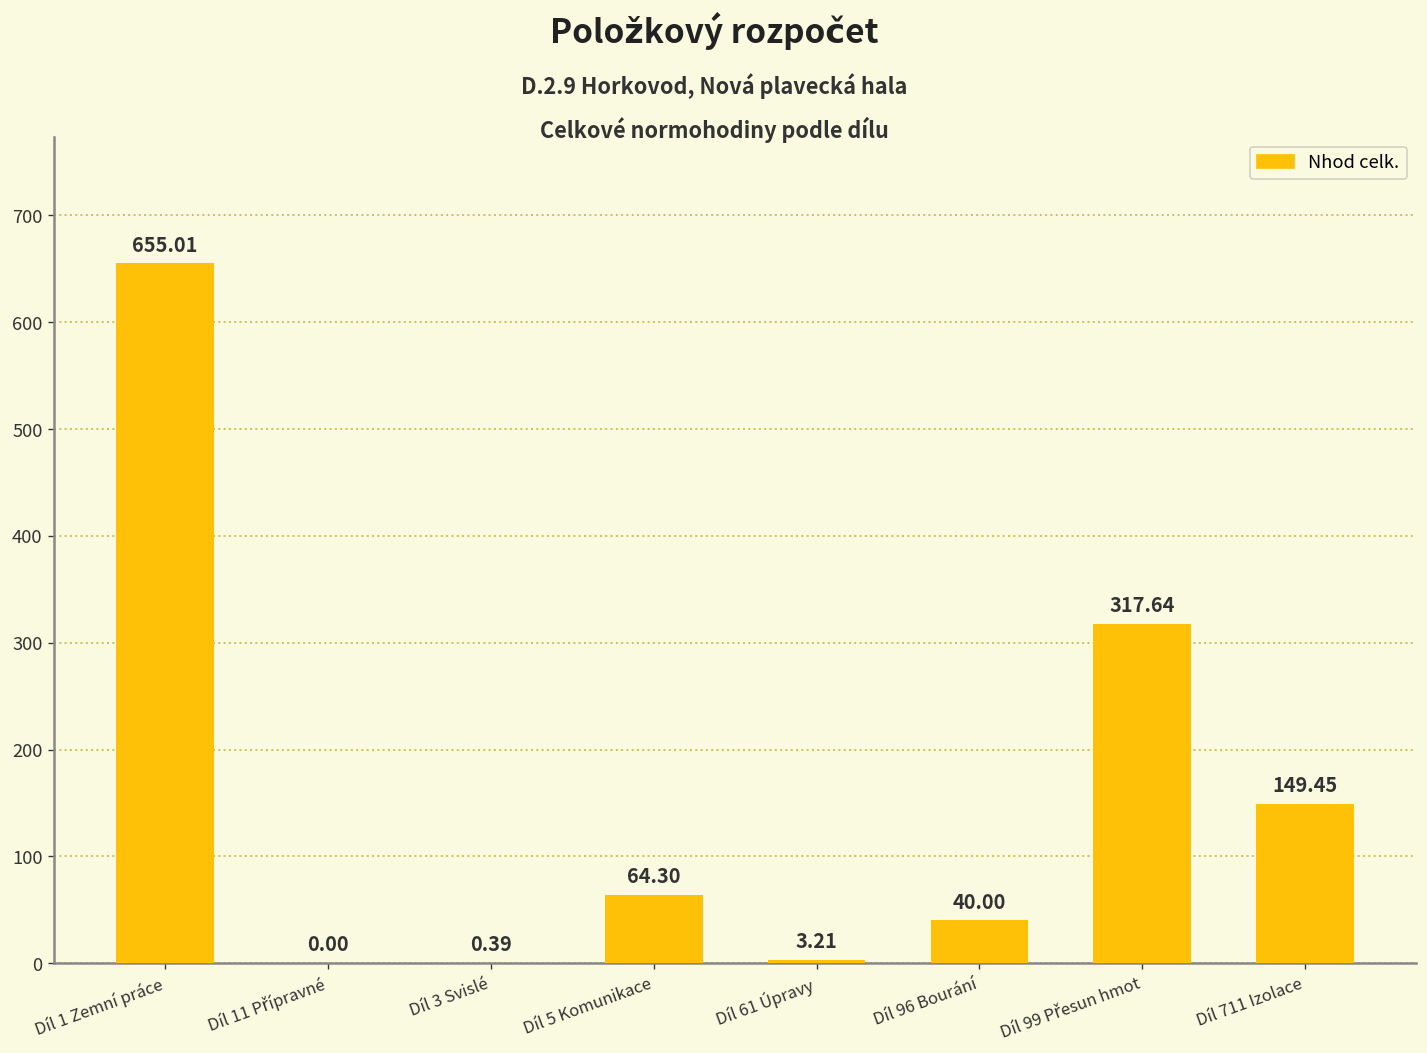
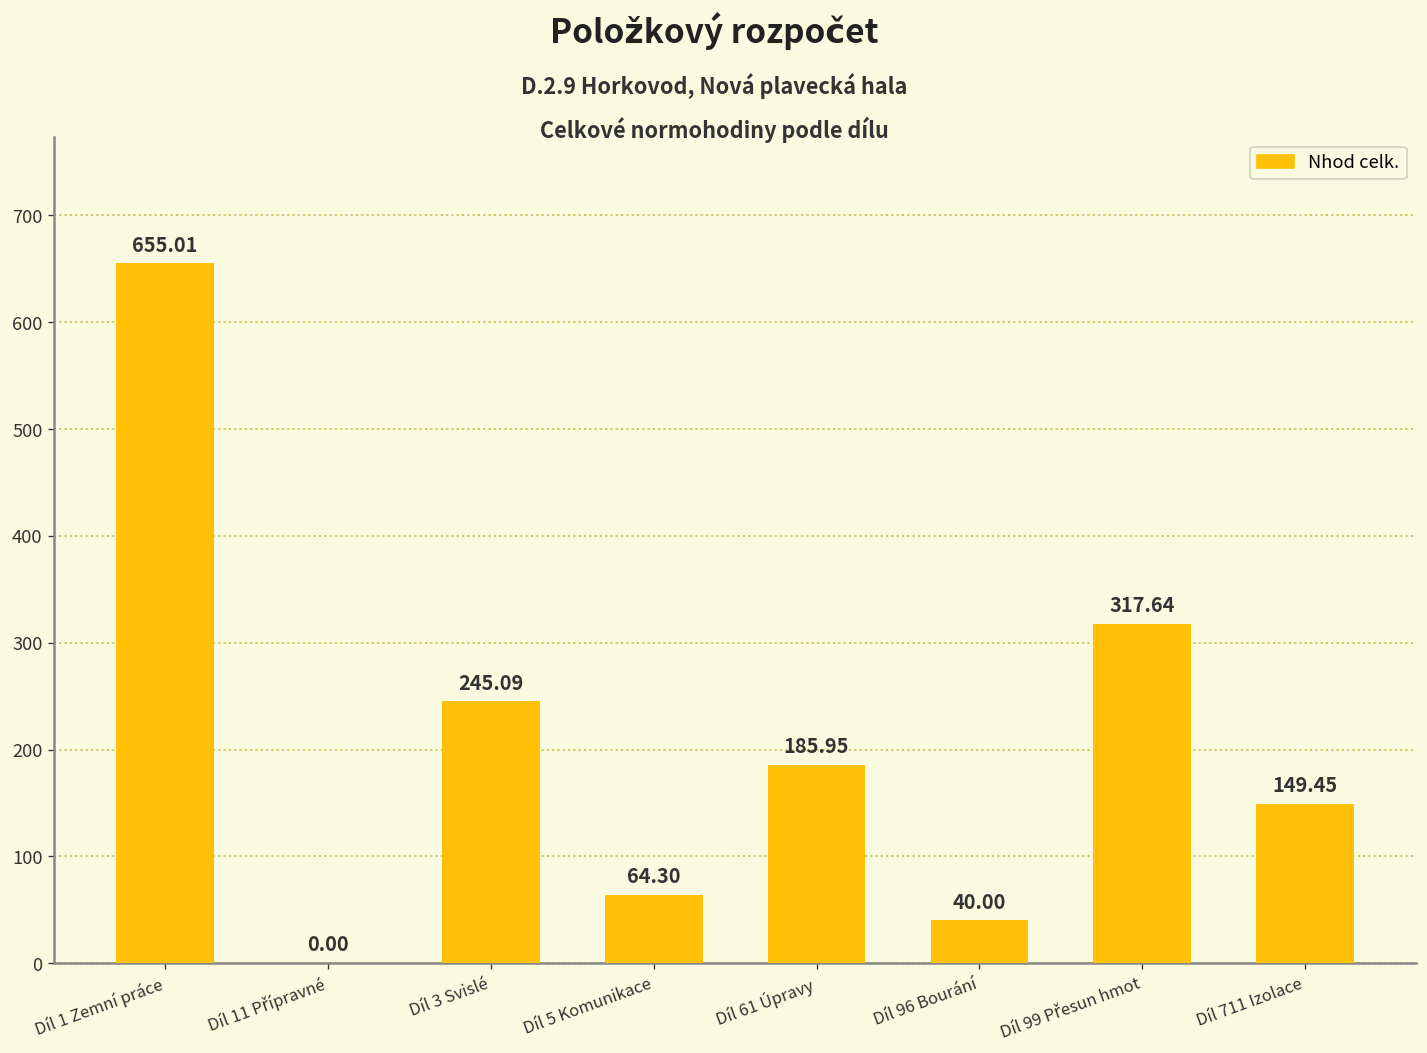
  {
    "Díl 1 Zemní práce": 655.01,
    "Díl 11 Přípravné": 0.00,
-   "Díl 3 Svislé": 0.39,
+   "Díl 3 Svislé": 245.09,
    "Díl 5 Komunikace": 64.30,
-   "Díl 61 Úpravy": 3.21,
+   "Díl 61 Úpravy": 185.95,
    "Díl 96 Bourání": 40.00,
    "Díl 99 Přesun hmot": 317.64,
    "Díl 711 Izolace": 149.45
  }
